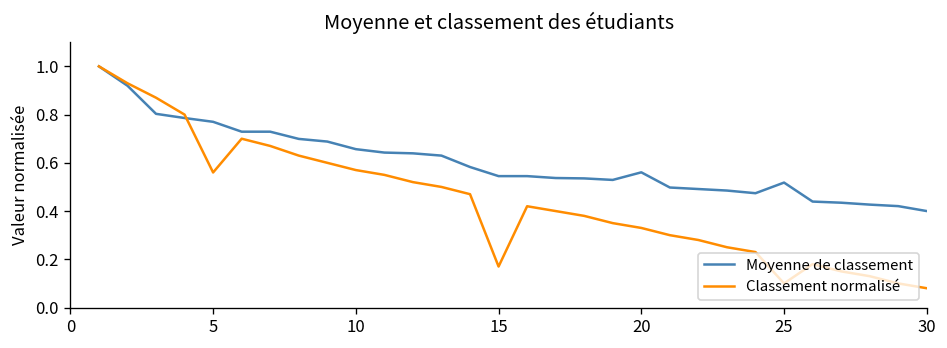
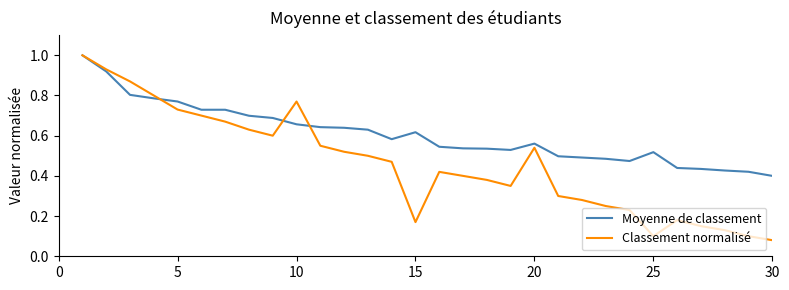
  {
    "Moyenne de classement": {
      "5": 0.77,
      "10": 0.66,
-     "15": 0.54,
+     "15": 0.62,
      "20": 0.56,
      "25": 0.52,
      "30": 0.40
    },
    "Classement normalisé": {
-     "5": 0.56,
-     "10": 0.57,
+     "5": 0.73,
+     "10": 0.77,
      "15": 0.17,
-     "20": 0.33,
+     "20": 0.54,
      "30": 0.08
    }
  }
